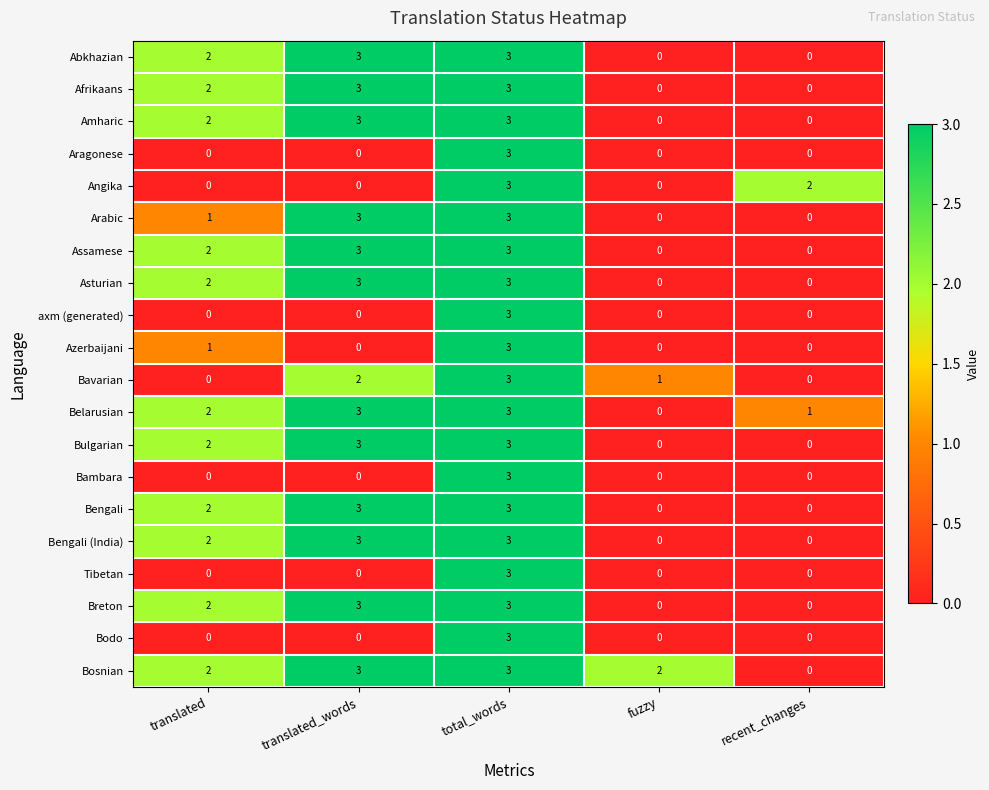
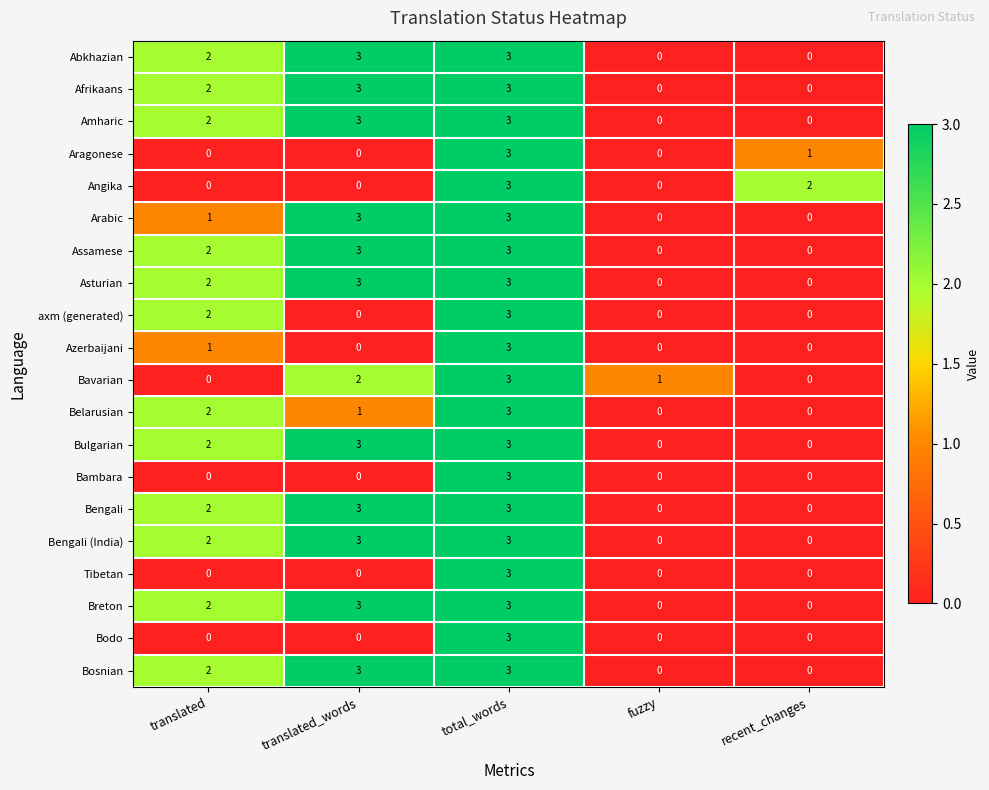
  {
    "Abkhazian": {
      "translated": 2,
      "translated_words": 3,
      "total_words": 3,
      "fuzzy": 0,
      "recent_changes": 0
    },
    "Afrikaans": {
      "translated": 2,
      "translated_words": 3,
      "total_words": 3,
      "fuzzy": 0,
      "recent_changes": 0
    },
    "Amharic": {
      "translated": 2,
      "translated_words": 3,
      "total_words": 3,
      "fuzzy": 0,
      "recent_changes": 0
    },
    "Aragonese": {
      "translated": 0,
      "translated_words": 0,
      "total_words": 3,
      "fuzzy": 0,
-     "recent_changes": 0
+     "recent_changes": 1
    },
    "Angika": {
      "translated": 0,
      "translated_words": 0,
      "total_words": 3,
      "fuzzy": 0,
      "recent_changes": 2
    },
    "Arabic": {
      "translated": 1,
      "translated_words": 3,
      "total_words": 3,
      "fuzzy": 0,
      "recent_changes": 0
    },
    "Assamese": {
      "translated": 2,
      "translated_words": 3,
      "total_words": 3,
      "fuzzy": 0,
      "recent_changes": 0
    },
    "Asturian": {
      "translated": 2,
      "translated_words": 3,
      "total_words": 3,
      "fuzzy": 0,
      "recent_changes": 0
    },
    "axm (generated)": {
-     "translated": 0,
+     "translated": 2,
      "translated_words": 0,
      "total_words": 3,
      "fuzzy": 0,
      "recent_changes": 0
    },
    "Azerbaijani": {
      "translated": 1,
      "translated_words": 0,
      "total_words": 3,
      "fuzzy": 0,
      "recent_changes": 0
    },
    "Bavarian": {
      "translated": 0,
      "translated_words": 2,
      "total_words": 3,
      "fuzzy": 1,
      "recent_changes": 0
    },
    "Belarusian": {
      "translated": 2,
-     "translated_words": 3,
+     "translated_words": 1,
      "total_words": 3,
      "fuzzy": 0,
-     "recent_changes": 1
+     "recent_changes": 0
    },
    "Bulgarian": {
      "translated": 2,
      "translated_words": 3,
      "total_words": 3,
      "fuzzy": 0,
      "recent_changes": 0
    },
    "Bambara": {
      "translated": 0,
      "translated_words": 0,
      "total_words": 3,
      "fuzzy": 0,
      "recent_changes": 0
    },
    "Bengali": {
      "translated": 2,
      "translated_words": 3,
      "total_words": 3,
      "fuzzy": 0,
      "recent_changes": 0
    },
    "Bengali (India)": {
      "translated": 2,
      "translated_words": 3,
      "total_words": 3,
      "fuzzy": 0,
      "recent_changes": 0
    },
    "Tibetan": {
      "translated": 0,
      "translated_words": 0,
      "total_words": 3,
      "fuzzy": 0,
      "recent_changes": 0
    },
    "Breton": {
      "translated": 2,
      "translated_words": 3,
      "total_words": 3,
      "fuzzy": 0,
      "recent_changes": 0
    },
    "Bodo": {
      "translated": 0,
      "translated_words": 0,
      "total_words": 3,
      "fuzzy": 0,
      "recent_changes": 0
    },
    "Bosnian": {
      "translated": 2,
      "translated_words": 3,
      "total_words": 3,
-     "fuzzy": 2,
+     "fuzzy": 0,
      "recent_changes": 0
    }
  }
